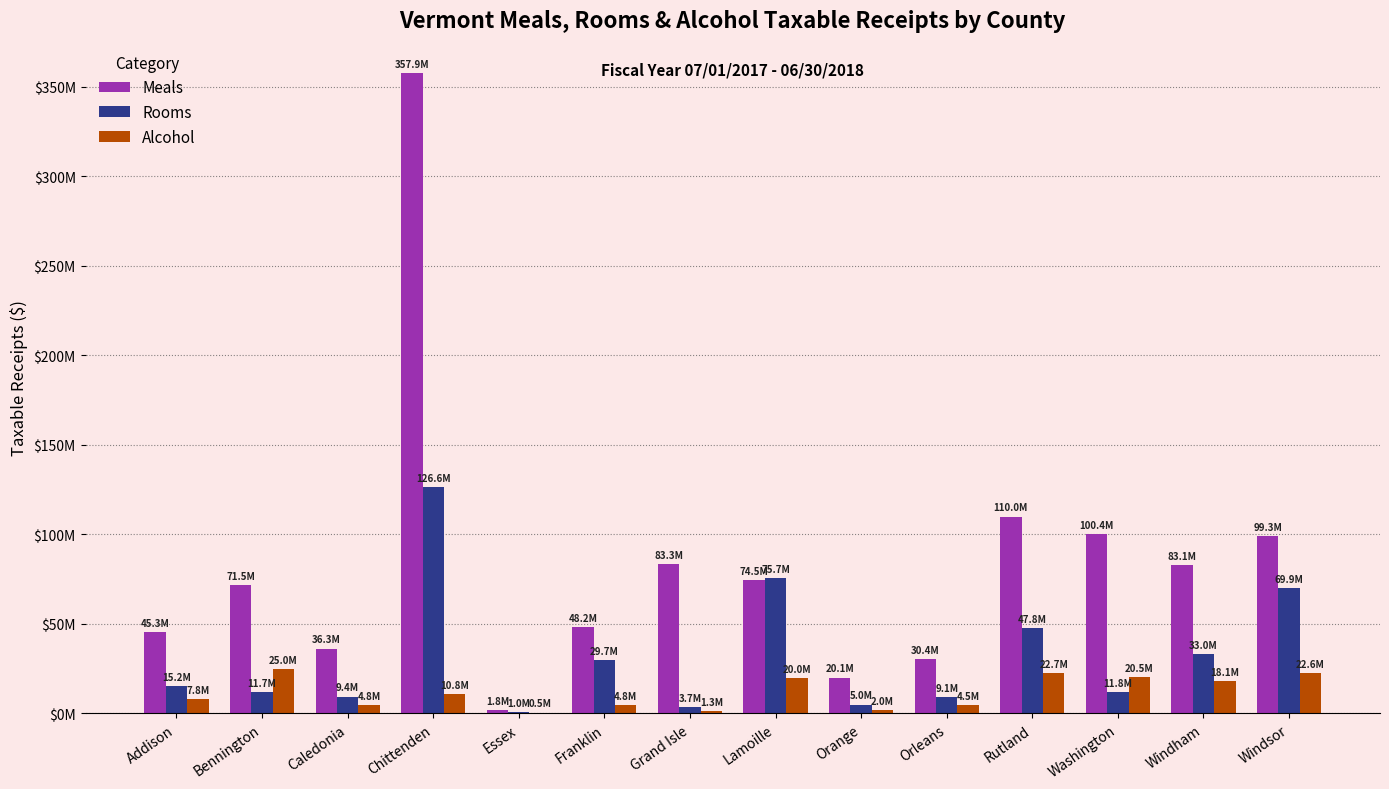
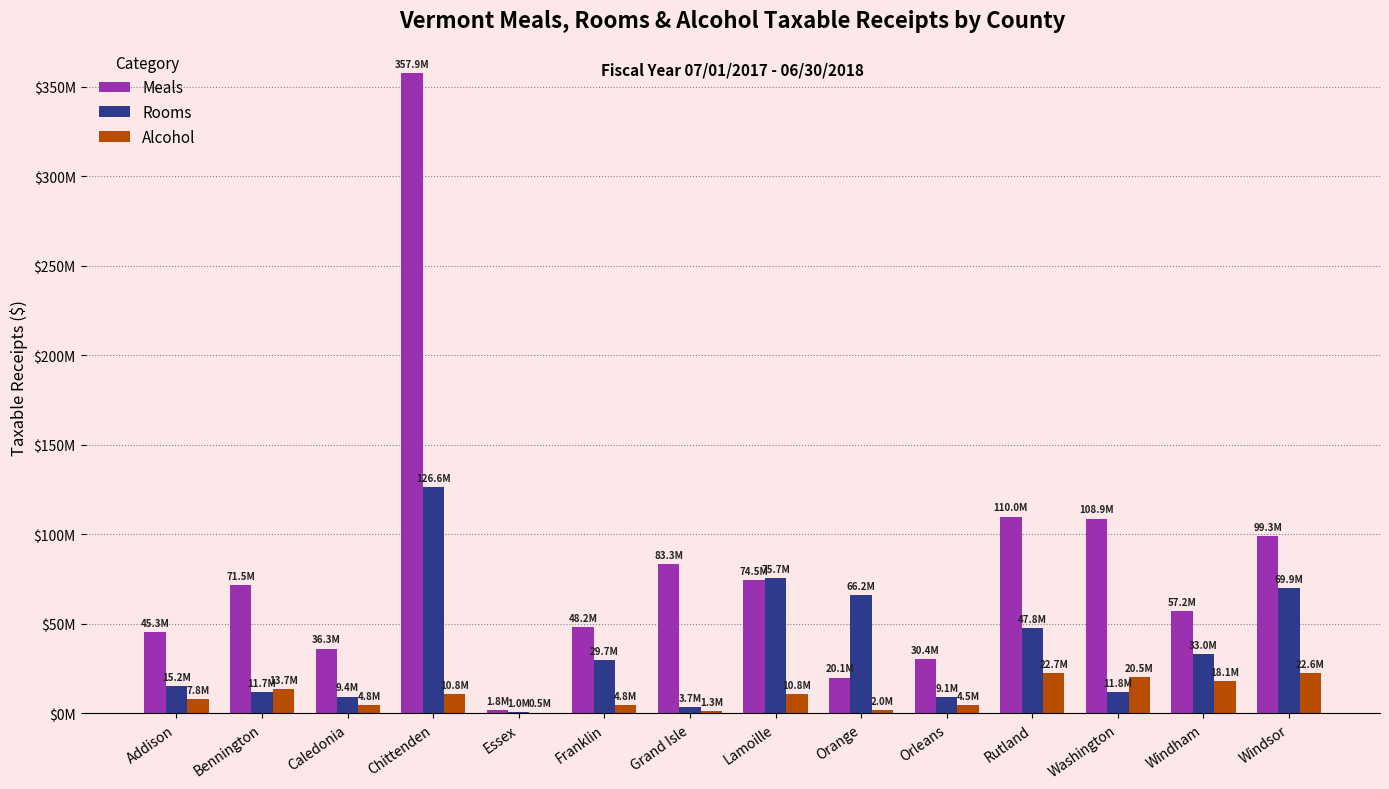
  {
    "Meals": {
      "Addison": "45.3M",
      "Bennington": "71.5M",
      "Caledonia": "36.3M",
      "Chittenden": "357.9M",
      "Essex": "1.8M",
      "Franklin": "48.2M",
      "Grand Isle": "83.3M",
      "Orange": "20.1M",
      "Orleans": "30.4M",
      "Rutland": "110.0M",
-     "Washington": "100.4M",
-     "Windham": "83.1M",
+     "Washington": "108.9M",
+     "Windham": "57.2M",
      "Windsor": "99.3M"
    },
    "Rooms": {
      "Addison": "15.2M",
      "Bennington": "11.7M",
      "Caledonia": "9.4M",
      "Chittenden": "126.6M",
      "Essex": "1.0M",
      "Franklin": "29.7M",
      "Grand Isle": "3.7M",
-     "Orange": "5.0M",
+     "Orange": "66.2M",
      "Orleans": "9.1M",
      "Rutland": "47.8M",
      "Washington": "11.8M",
      "Windham": "33.0M",
      "Windsor": "69.9M"
    },
    "Alcohol": {
      "Addison": "7.8M",
-     "Bennington": "25.0M",
+     "Bennington": "13.7M",
      "Caledonia": "4.8M",
      "Chittenden": "10.8M",
      "Essex": "0.5M",
      "Franklin": "4.8M",
      "Grand Isle": "1.3M",
-     "Lamoille": "20.0M",
+     "Lamoille": "10.8M",
      "Orange": "2.0M",
      "Orleans": "4.5M",
      "Rutland": "22.7M",
      "Washington": "20.5M",
      "Windham": "18.1M",
      "Windsor": "22.6M"
    }
  }
